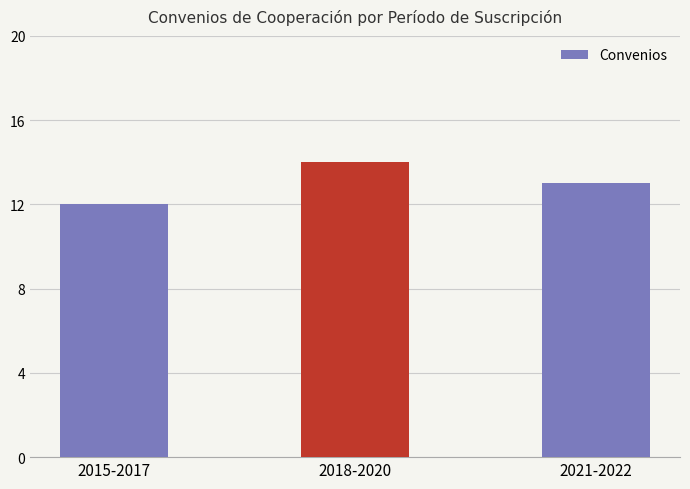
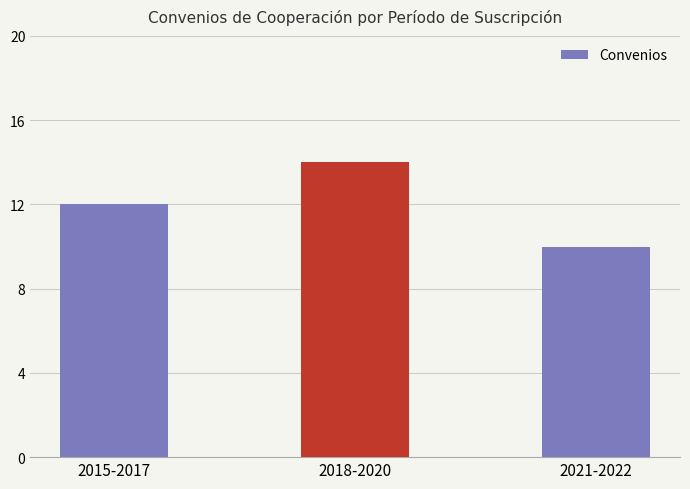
  {
    "2015-2017": 12,
    "2018-2020": 14,
-   "2021-2022": 13
+   "2021-2022": 10
  }
